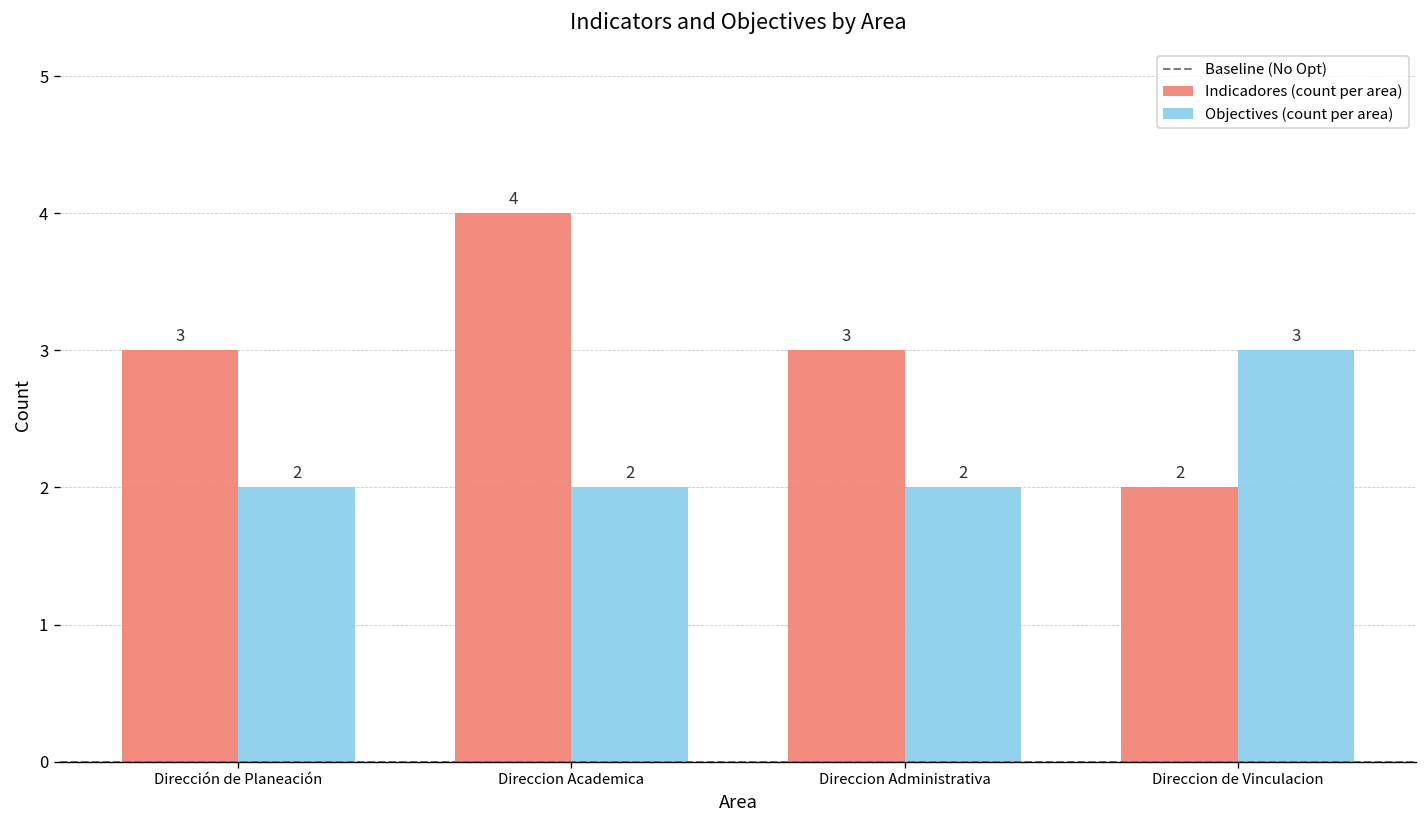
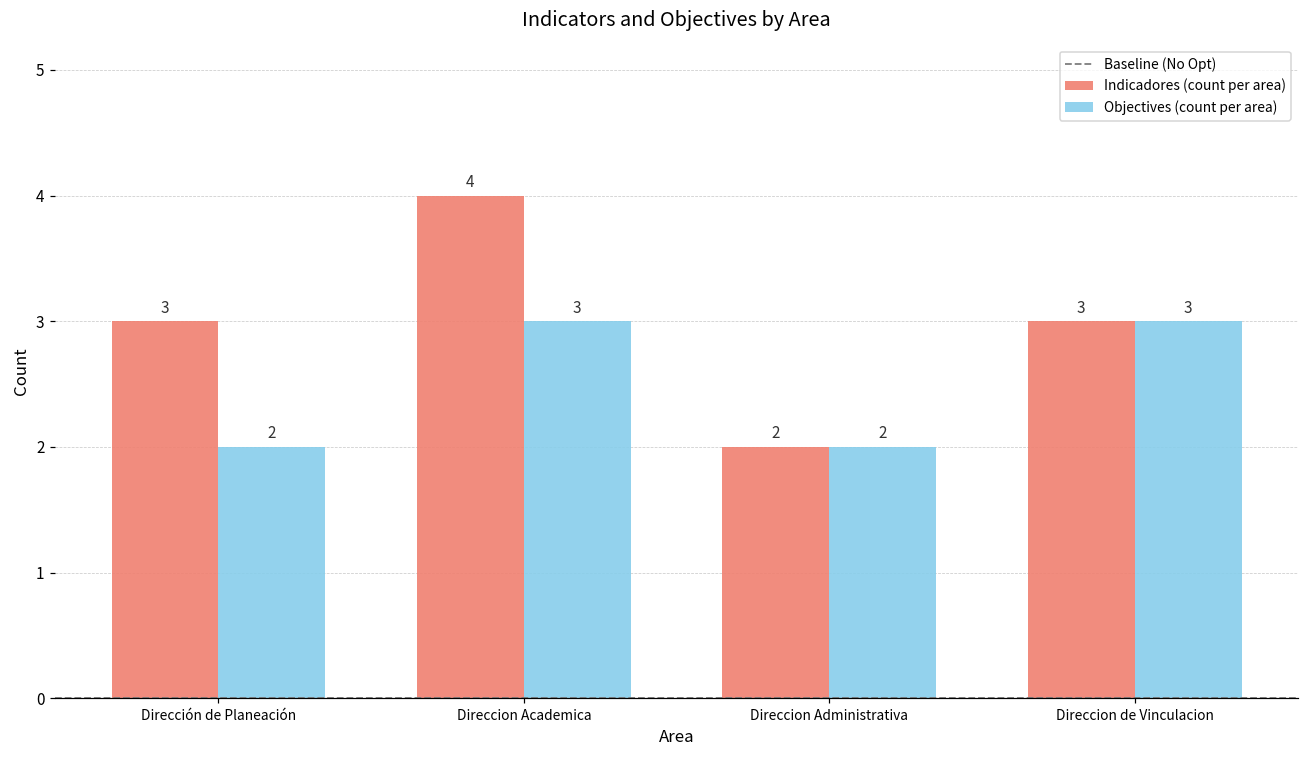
  {
    "Indicadores (count per area)": {
      "Dirección de Planeación": 3,
      "Direccion Academica": 4,
-     "Direccion Administrativa": 3,
-     "Direccion de Vinculacion": 2
+     "Direccion Administrativa": 2,
+     "Direccion de Vinculacion": 3
    },
    "Objectives (count per area)": {
      "Dirección de Planeación": 2,
-     "Direccion Academica": 2,
+     "Direccion Academica": 3,
      "Direccion Administrativa": 2,
      "Direccion de Vinculacion": 3
    }
  }
